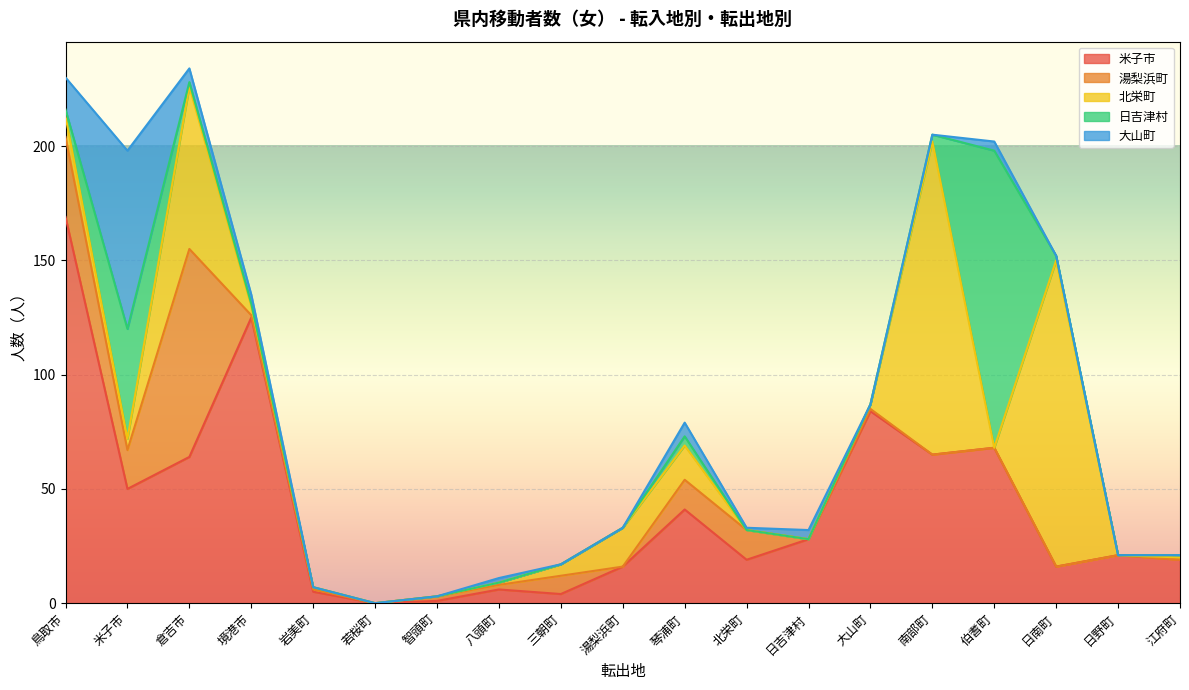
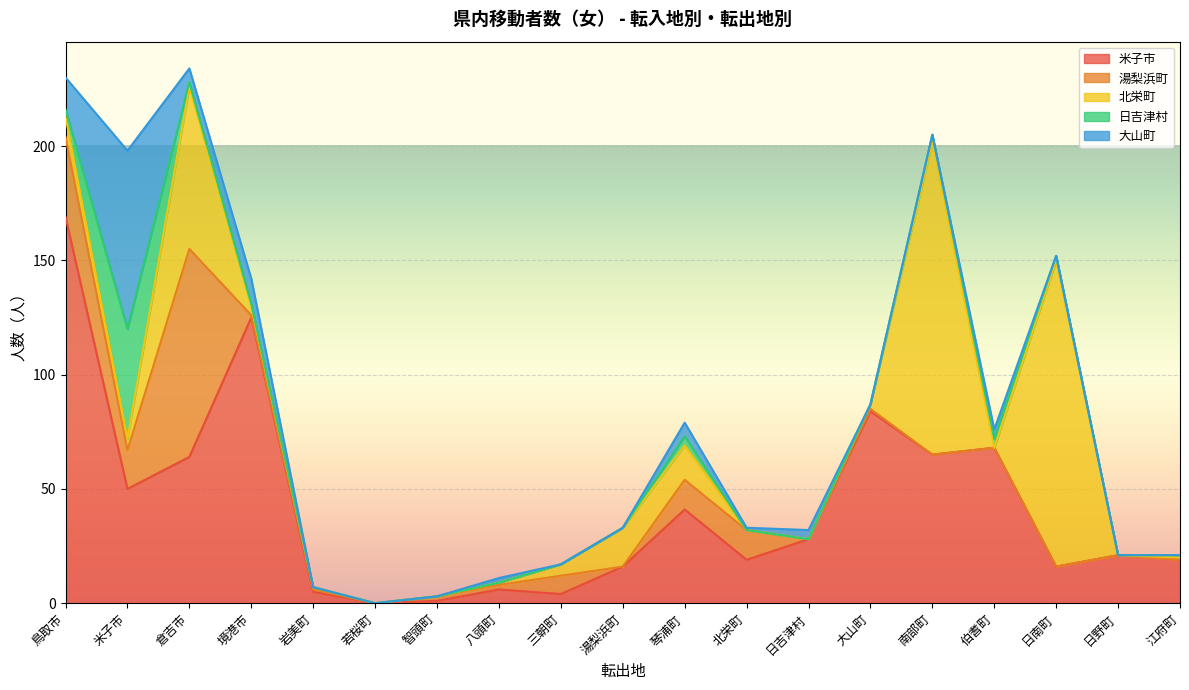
  {
    "北栄町": {
      "鳥取市": 9,
      "米子市": 5,
      "倉吉市": 71,
      "琴浦町": 15,
      "南部町": 137,
      "日南町": 134
    },
    "日吉津村": {
      "鳥取市": 3,
      "米子市": 48,
      "倉吉市": 2,
      "琴浦町": 4,
-     "伯耆町": 130
+     "伯耆町": 4
    },
    "大山町": {
      "鳥取市": 14,
      "米子市": 78,
      "倉吉市": 6,
-     "境港市": 4,
+     "境港市": 11,
      "八頭町": 2,
      "琴浦町": 6,
      "日吉津村": 4,
      "伯耆町": 4
    }
  }
